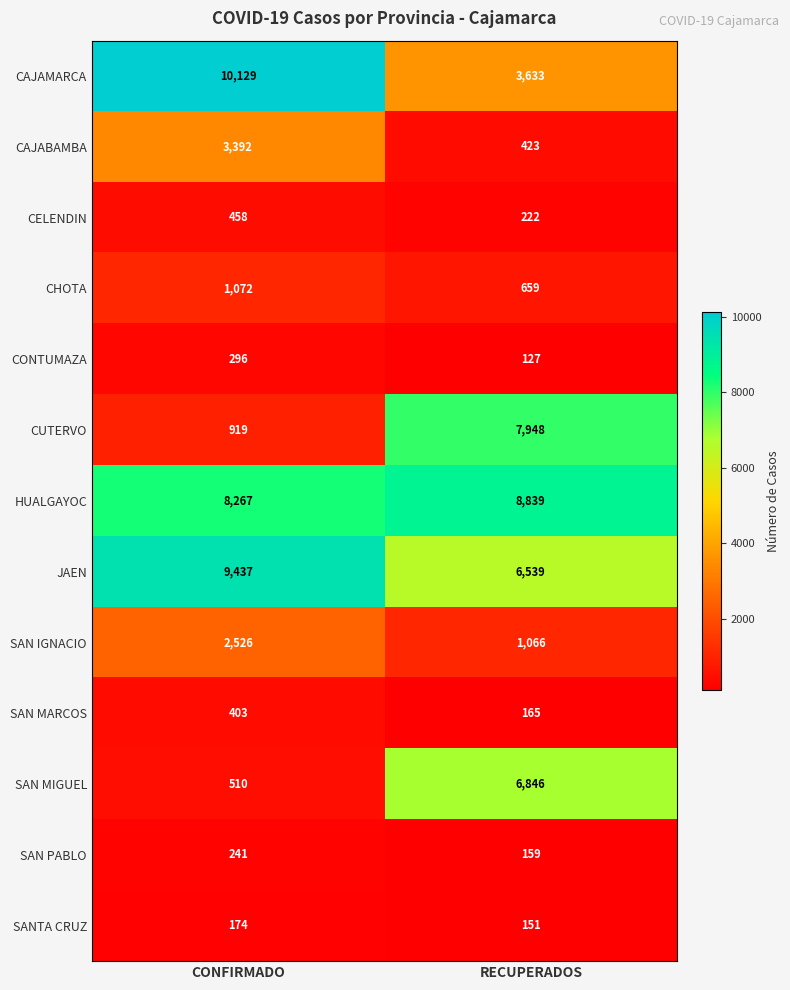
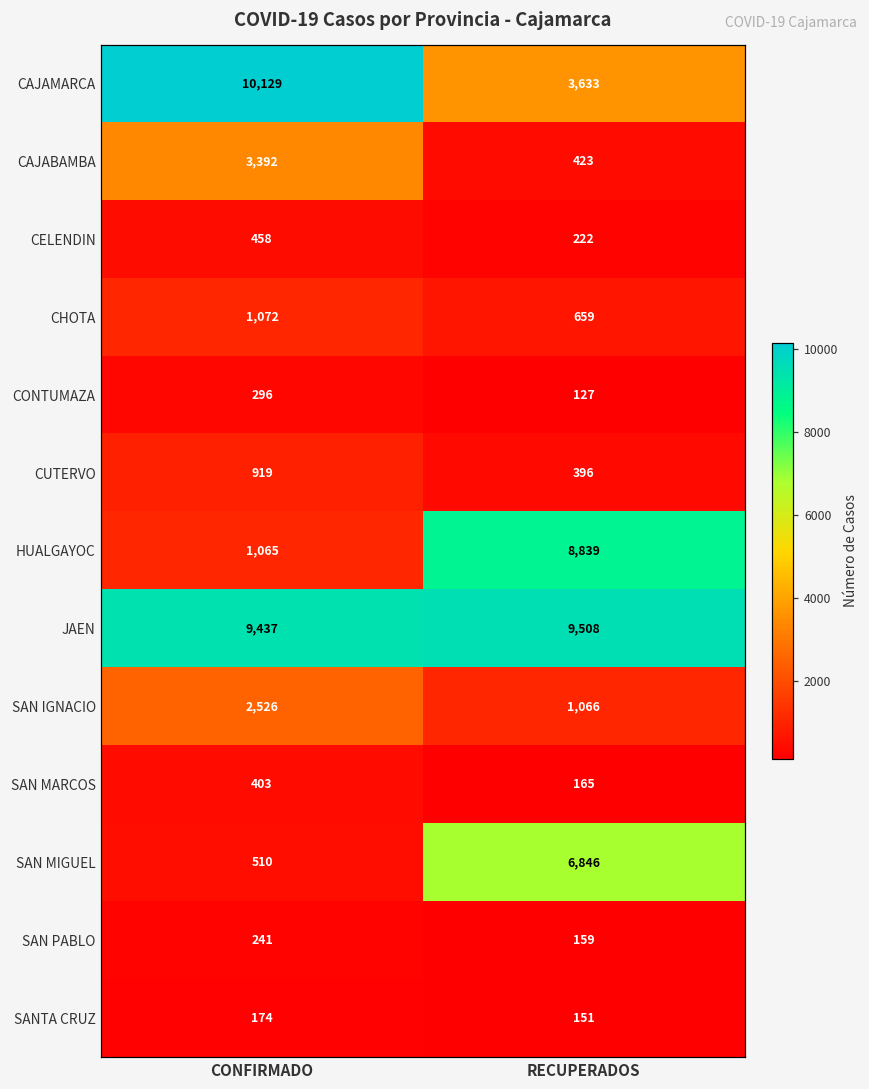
  {
    "CAJAMARCA": {
      "CONFIRMADO": "10,129",
      "RECUPERADOS": "3,633"
    },
    "CAJABAMBA": {
      "CONFIRMADO": "3,392",
      "RECUPERADOS": "423"
    },
    "CELENDIN": {
      "CONFIRMADO": "458",
      "RECUPERADOS": "222"
    },
    "CHOTA": {
      "CONFIRMADO": "1,072",
      "RECUPERADOS": "659"
    },
    "CONTUMAZA": {
      "CONFIRMADO": "296",
      "RECUPERADOS": "127"
    },
    "CUTERVO": {
      "CONFIRMADO": "919",
-     "RECUPERADOS": "7,948"
+     "RECUPERADOS": "396"
    },
    "HUALGAYOC": {
-     "CONFIRMADO": "8,267",
+     "CONFIRMADO": "1,065",
      "RECUPERADOS": "8,839"
    },
    "JAEN": {
      "CONFIRMADO": "9,437",
-     "RECUPERADOS": "6,539"
+     "RECUPERADOS": "9,508"
    },
    "SAN IGNACIO": {
      "CONFIRMADO": "2,526",
      "RECUPERADOS": "1,066"
    },
    "SAN MARCOS": {
      "CONFIRMADO": "403",
      "RECUPERADOS": "165"
    },
    "SAN MIGUEL": {
      "CONFIRMADO": "510",
      "RECUPERADOS": "6,846"
    },
    "SAN PABLO": {
      "CONFIRMADO": "241",
      "RECUPERADOS": "159"
    },
    "SANTA CRUZ": {
      "CONFIRMADO": "174",
      "RECUPERADOS": "151"
    }
  }
